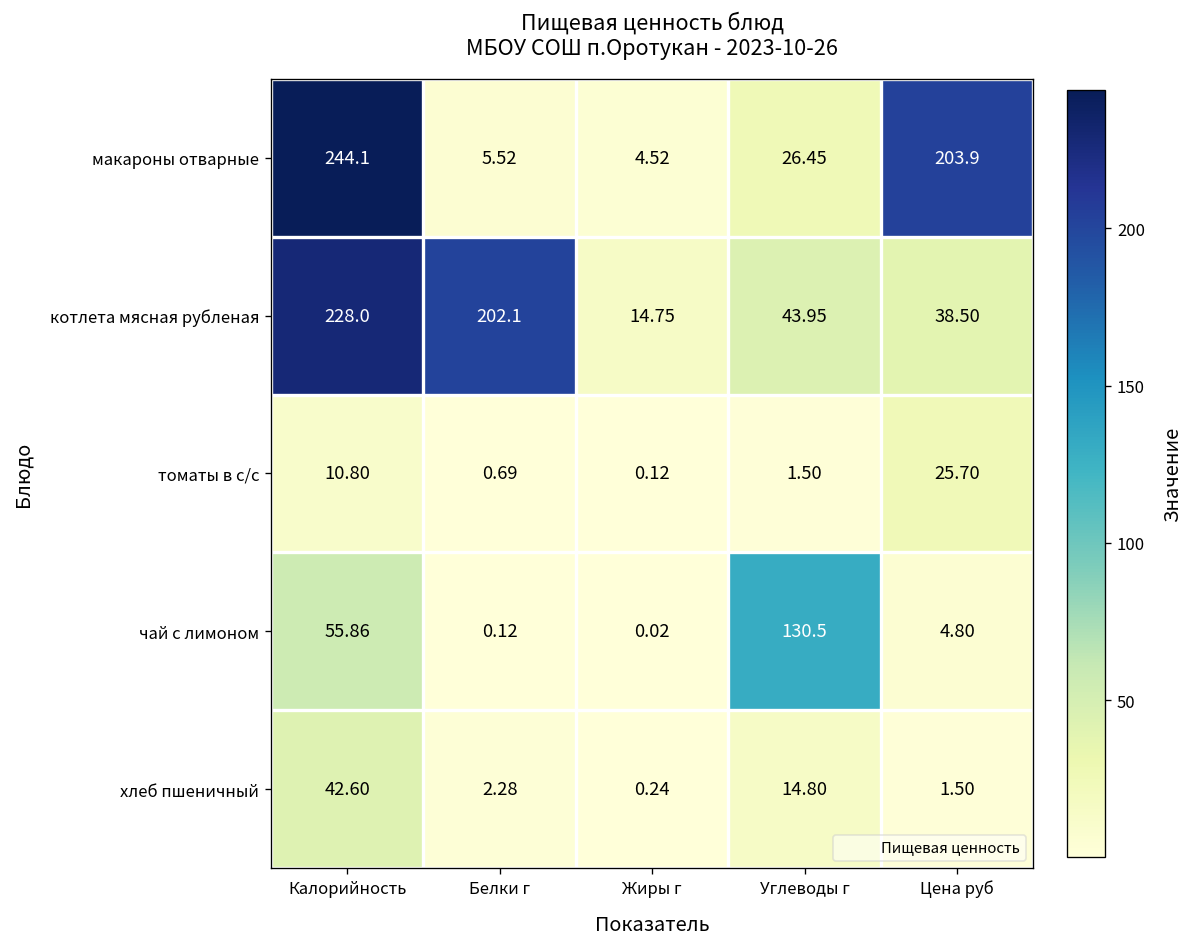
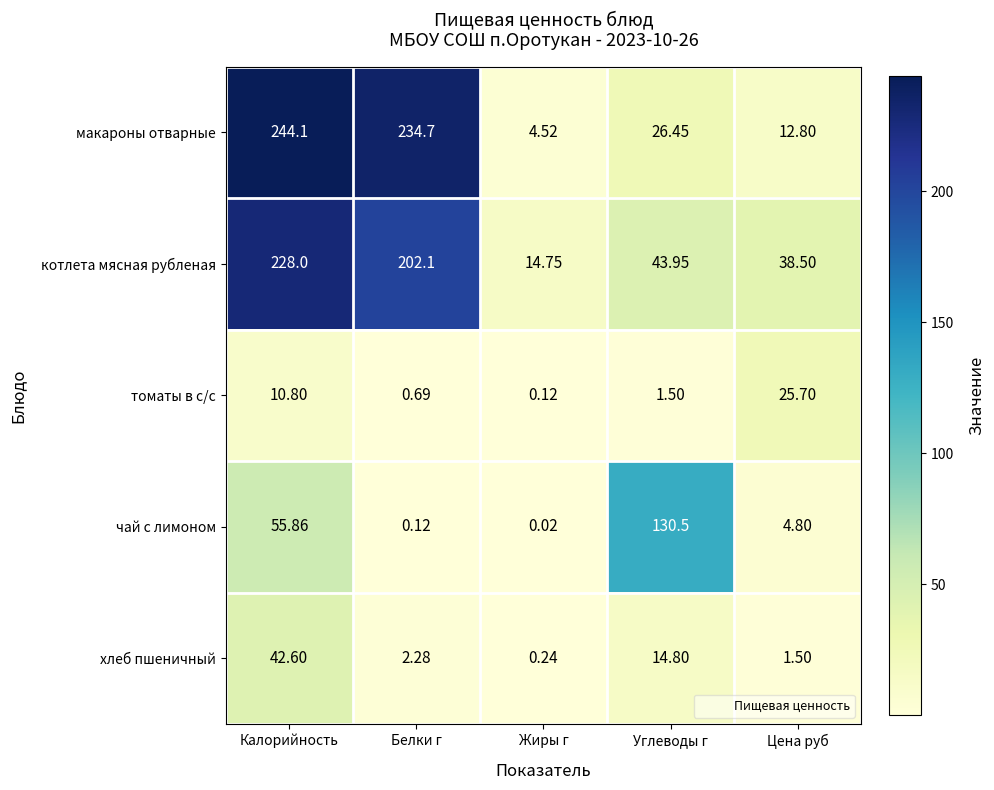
  {
    "макароны отварные": {
      "Калорийность": 244.1,
-     "Белки г": 5.52,
+     "Белки г": 234.7,
      "Жиры г": 4.52,
      "Углеводы г": 26.45,
-     "Цена руб": 203.9
+     "Цена руб": 12.80
    },
    "котлета мясная рубленая": {
      "Калорийность": 228.0,
      "Белки г": 202.1,
      "Жиры г": 14.75,
      "Углеводы г": 43.95,
      "Цена руб": 38.50
    },
    "томаты в с/с": {
      "Калорийность": 10.80,
      "Белки г": 0.69,
      "Жиры г": 0.12,
      "Углеводы г": 1.50,
      "Цена руб": 25.70
    },
    "чай с лимоном": {
      "Калорийность": 55.86,
      "Белки г": 0.12,
      "Жиры г": 0.02,
      "Углеводы г": 130.5,
      "Цена руб": 4.80
    },
    "хлеб пшеничный": {
      "Калорийность": 42.60,
      "Белки г": 2.28,
      "Жиры г": 0.24,
      "Углеводы г": 14.80,
      "Цена руб": 1.50
    }
  }
